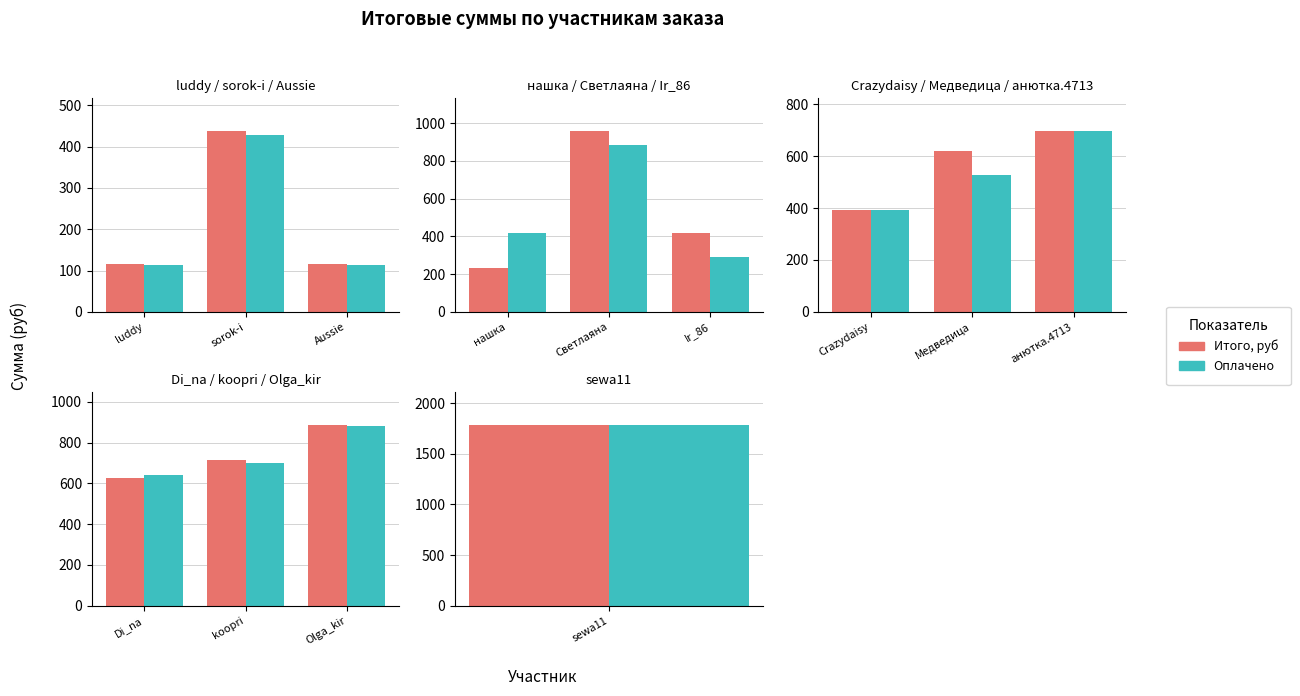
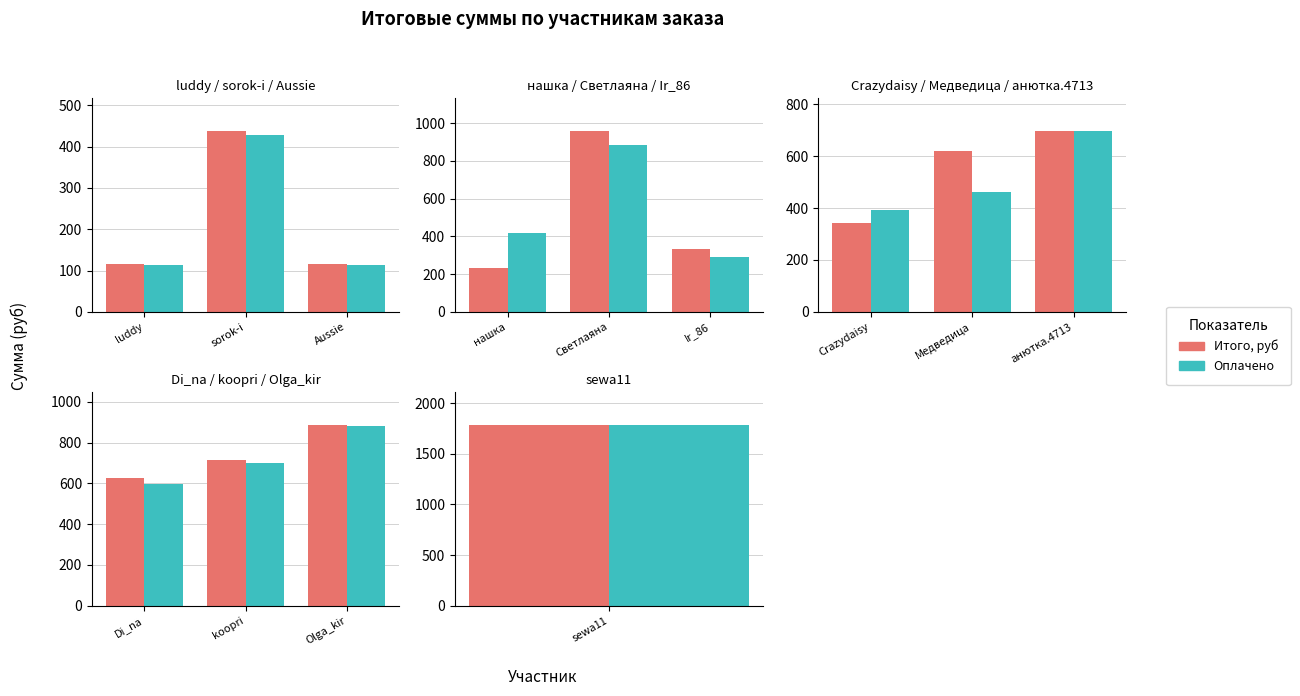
  {
    "luddy / sorok-i / Aussie": {
      "Итого, руб": {
        "luddy": 120,
        "sorok-i": 440,
        "Aussie": 120
      },
      "Оплачено": {
        "luddy": 110,
        "sorok-i": 430,
        "Aussie": 110
      }
    },
    "нашка / Светлаяна / Ir_86": {
      "Итого, руб": {
        "нашка": 230,
        "Светлаяна": 960,
-       "Ir_86": 420
+       "Ir_86": 330
      },
      "Оплачено": {
        "нашка": 420,
        "Светлаяна": 890,
        "Ir_86": 290
      }
    },
    "Crazydaisy / Медведица / анютка.4713": {
      "Итого, руб": {
-       "Crazydaisy": 390,
+       "Crazydaisy": 340,
        "Медведица": 620,
        "анютка.4713": 700
      },
      "Оплачено": {
        "Crazydaisy": 390,
-       "Медведица": 530,
+       "Медведица": 460,
        "анютка.4713": 700
      }
    },
    "Di_na / koopri / Olga_kir": {
      "Итого, руб": {
        "Di_na": 630,
        "koopri": 710,
        "Olga_kir": 890
      },
      "Оплачено": {
-       "Di_na": 640,
+       "Di_na": 600,
        "koopri": 700,
        "Olga_kir": 880
      }
    }
  }
